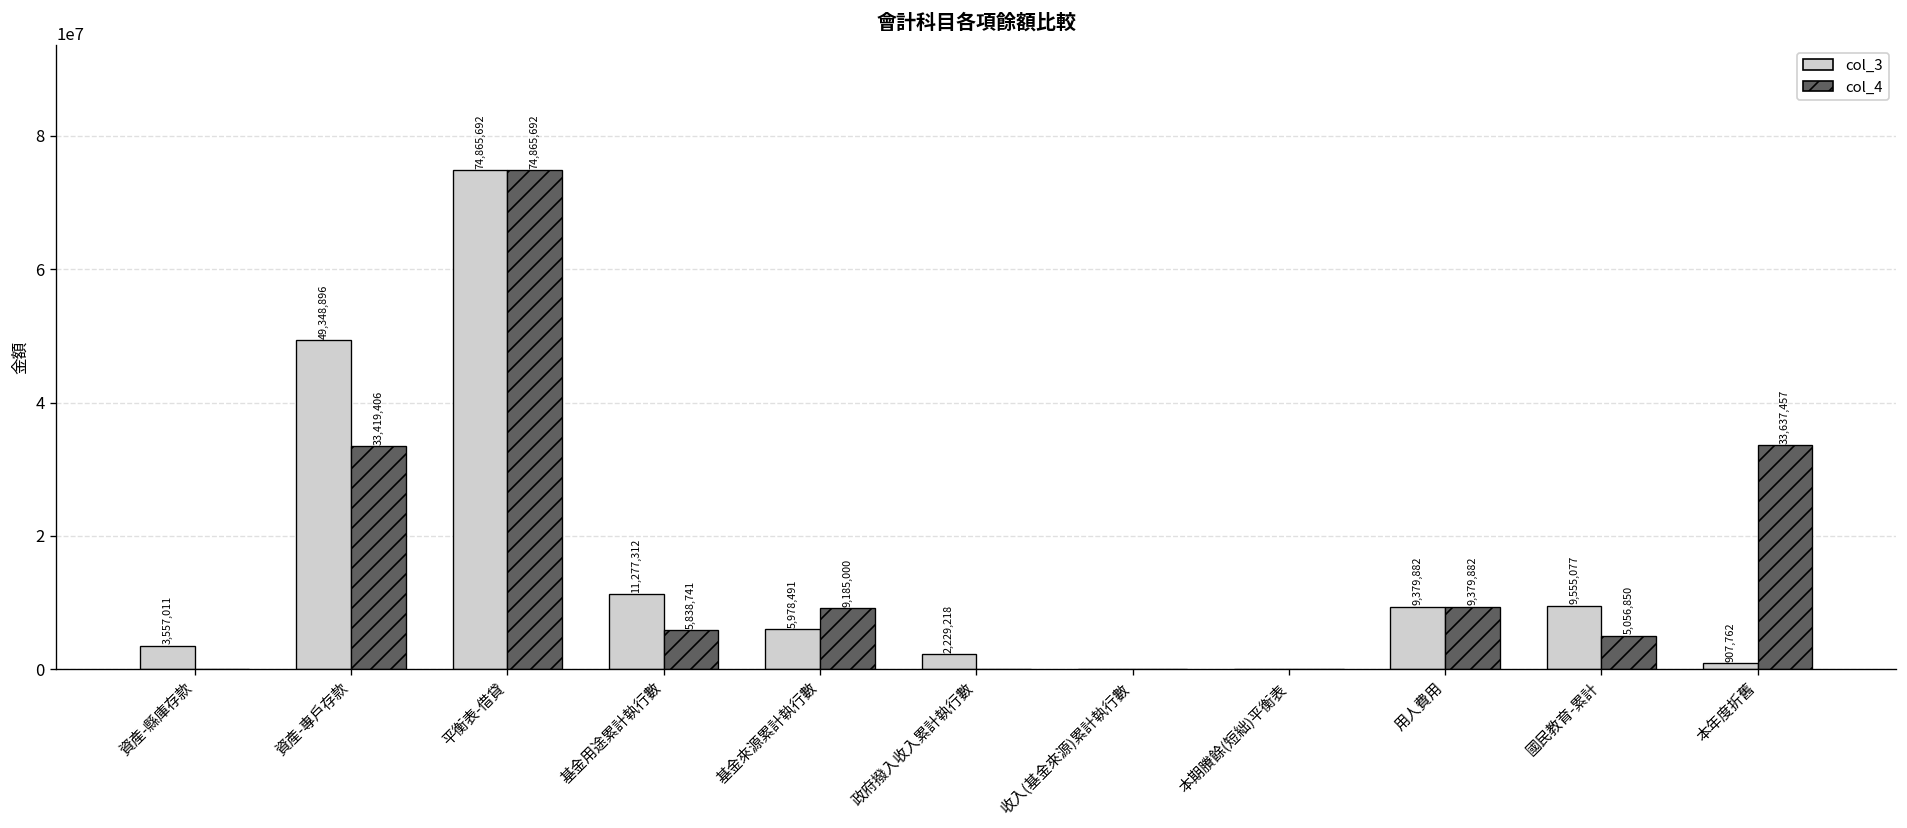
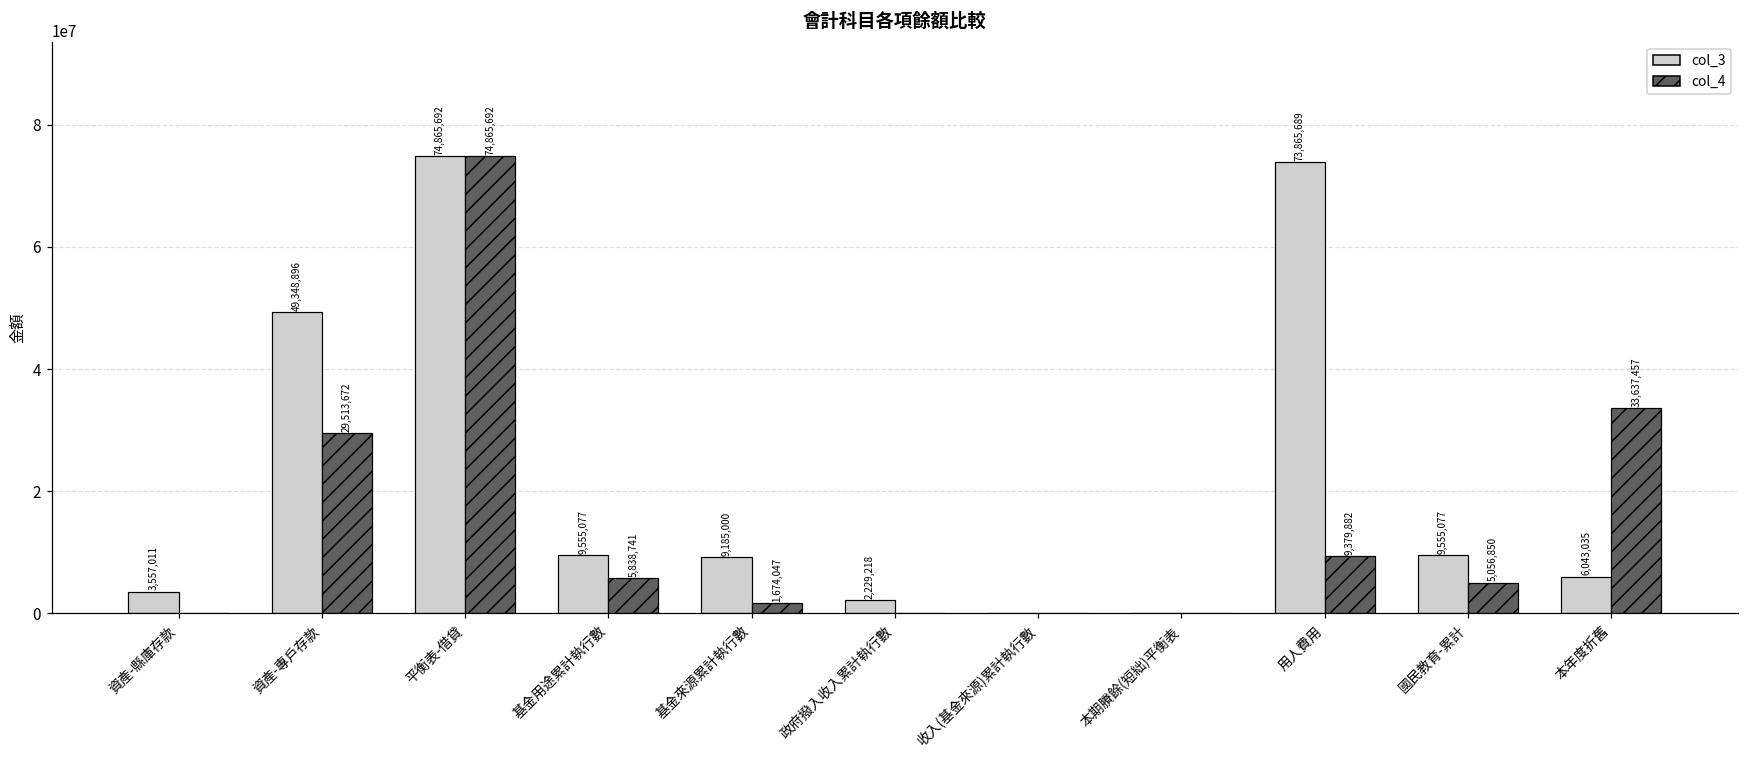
  {
    "col_3": {
      "資產-縣庫存款": "3,557,011",
      "資產-專戶存款": "49,348,896",
      "平衡表-借貸": "74,865,692",
-     "基金用途累計執行數": "11,277,312",
-     "基金來源累計執行數": "5,978,491",
+     "基金用途累計執行數": "9,555,077",
+     "基金來源累計執行數": "9,185,000",
      "政府撥入收入累計執行數": "2,229,218",
-     "用人費用": "9,379,882",
+     "用人費用": "73,865,689",
      "國民教育-累計": "9,555,077",
-     "本年度折舊": "907,762"
+     "本年度折舊": "6,043,035"
    },
    "col_4": {
-     "資產-專戶存款": "33,419,406",
+     "資產-專戶存款": "29,513,672",
      "平衡表-借貸": "74,865,692",
      "基金用途累計執行數": "5,838,741",
-     "基金來源累計執行數": "9,185,000",
+     "基金來源累計執行數": "1,674,047",
      "用人費用": "9,379,882",
      "國民教育-累計": "5,056,850",
      "本年度折舊": "33,637,457"
    }
  }
